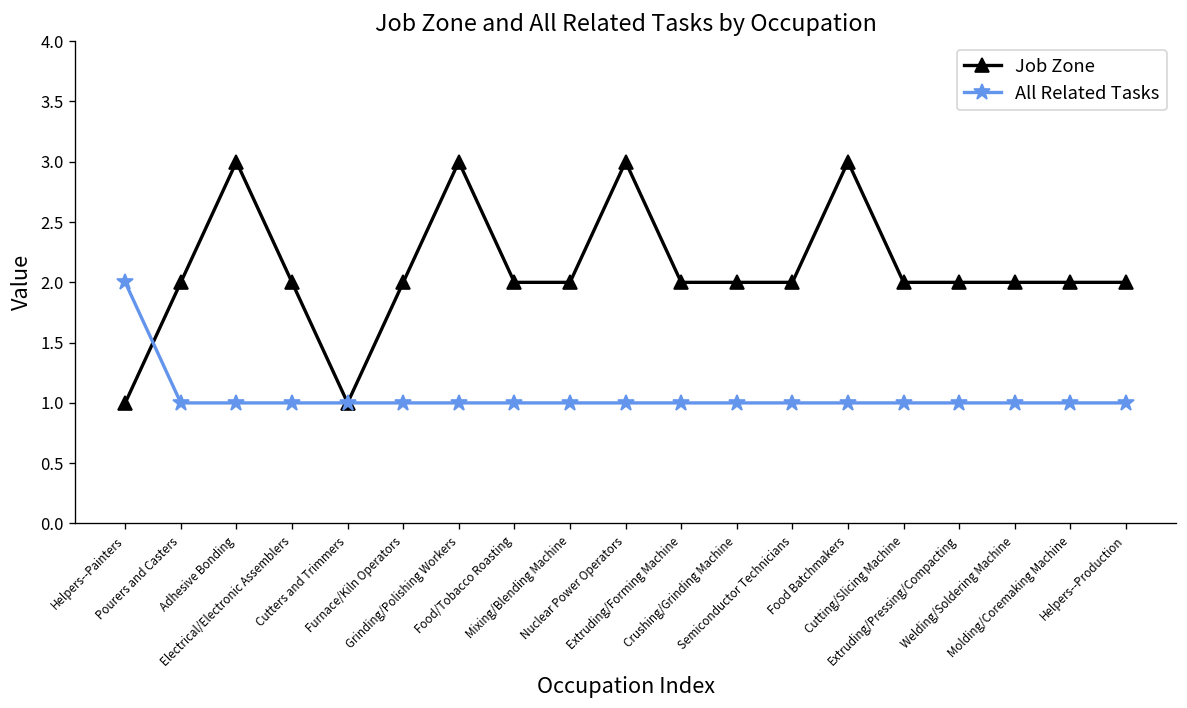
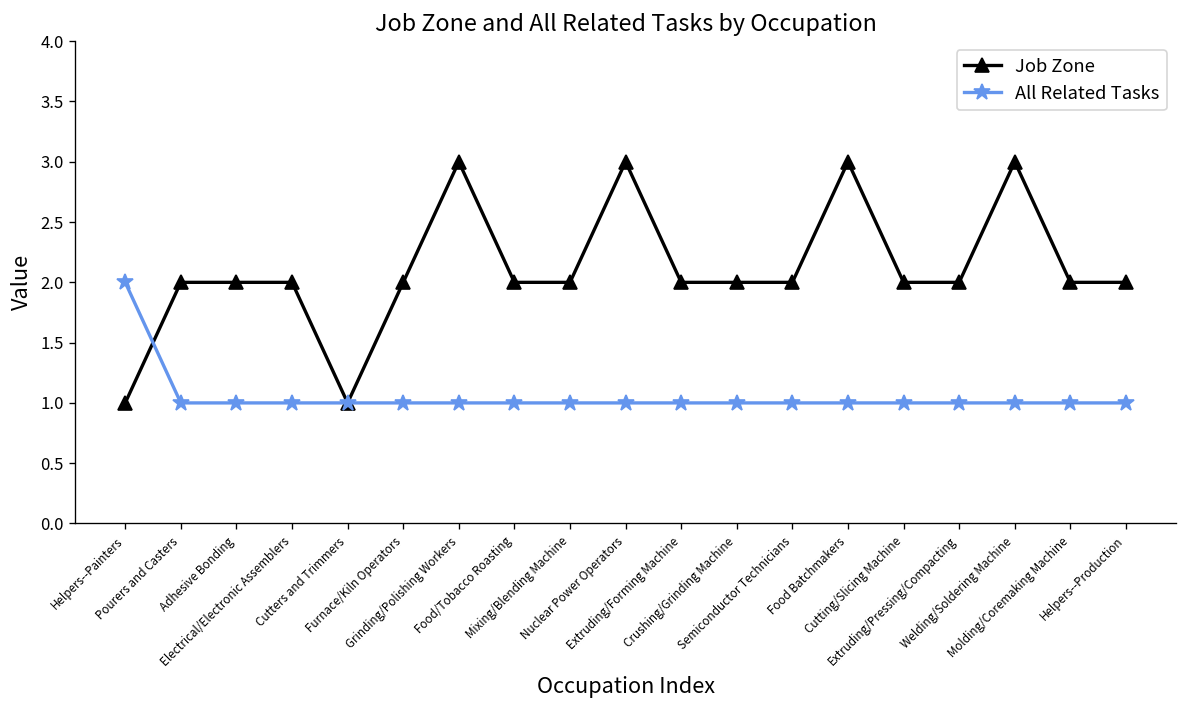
  {
    "Job Zone": {
      "Helpers--Painters": 1,
      "Pourers and Casters": 2,
-     "Adhesive Bonding": 3,
+     "Adhesive Bonding": 2,
      "Electrical/Electronic Assemblers": 2,
      "Furnace/Kiln Operators": 2,
      "Grinding/Polishing Workers": 3,
      "Food/Tobacco Roasting": 2,
      "Mixing/Blending Machine": 2,
      "Nuclear Power Operators": 3,
      "Extruding/Forming Machine": 2,
      "Crushing/Grinding Machine": 2,
      "Semiconductor Technicians": 2,
      "Food Batchmakers": 3,
      "Cutting/Slicing Machine": 2,
      "Extruding/Pressing/Compacting": 2,
-     "Welding/Soldering Machine": 2,
+     "Welding/Soldering Machine": 3,
      "Molding/Coremaking Machine": 2,
      "Helpers--Production": 2
    },
    "All Related Tasks": {
      "Helpers--Painters": 2,
      "Pourers and Casters": 1,
      "Adhesive Bonding": 1,
      "Electrical/Electronic Assemblers": 1,
      "Furnace/Kiln Operators": 1,
      "Grinding/Polishing Workers": 1,
      "Food/Tobacco Roasting": 1,
      "Mixing/Blending Machine": 1,
      "Nuclear Power Operators": 1,
      "Extruding/Forming Machine": 1,
      "Crushing/Grinding Machine": 1,
      "Semiconductor Technicians": 1,
      "Food Batchmakers": 1,
      "Cutting/Slicing Machine": 1,
      "Extruding/Pressing/Compacting": 1,
      "Welding/Soldering Machine": 1,
      "Molding/Coremaking Machine": 1,
      "Helpers--Production": 1
    }
  }
